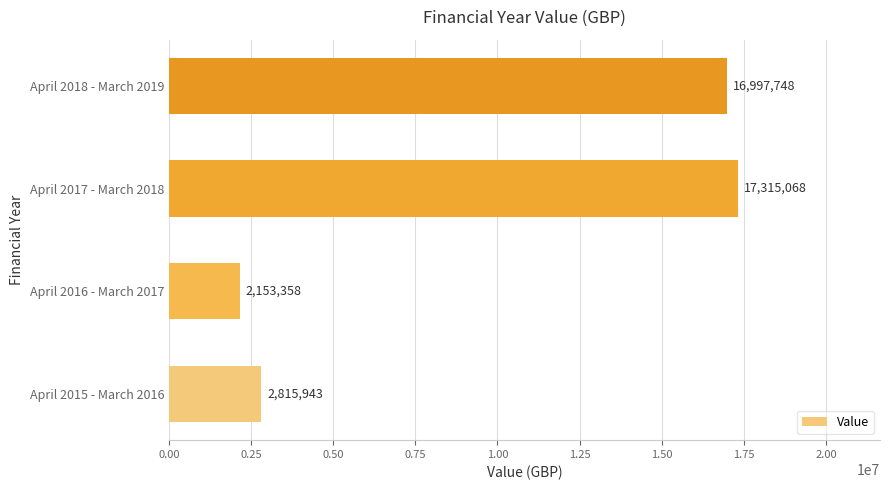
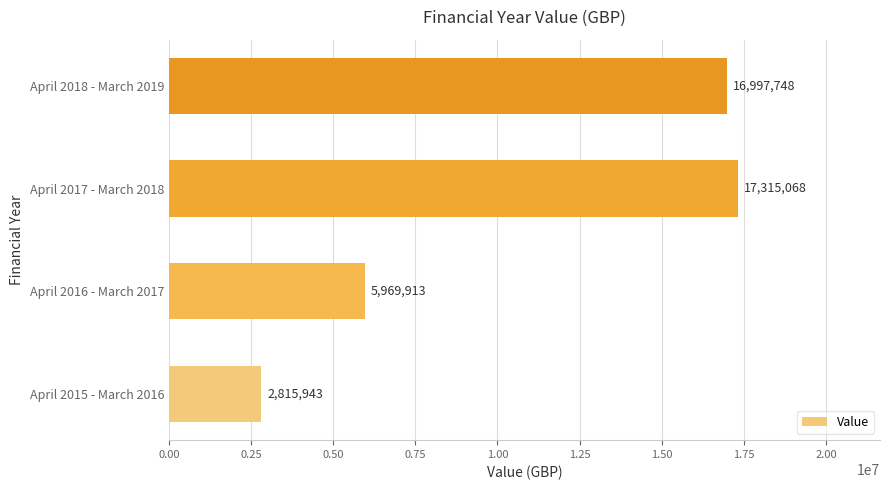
  {
    "April 2018 - March 2019": "16,997,748",
    "April 2017 - March 2018": "17,315,068",
-   "April 2016 - March 2017": "2,153,358",
+   "April 2016 - March 2017": "5,969,913",
    "April 2015 - March 2016": "2,815,943"
  }
